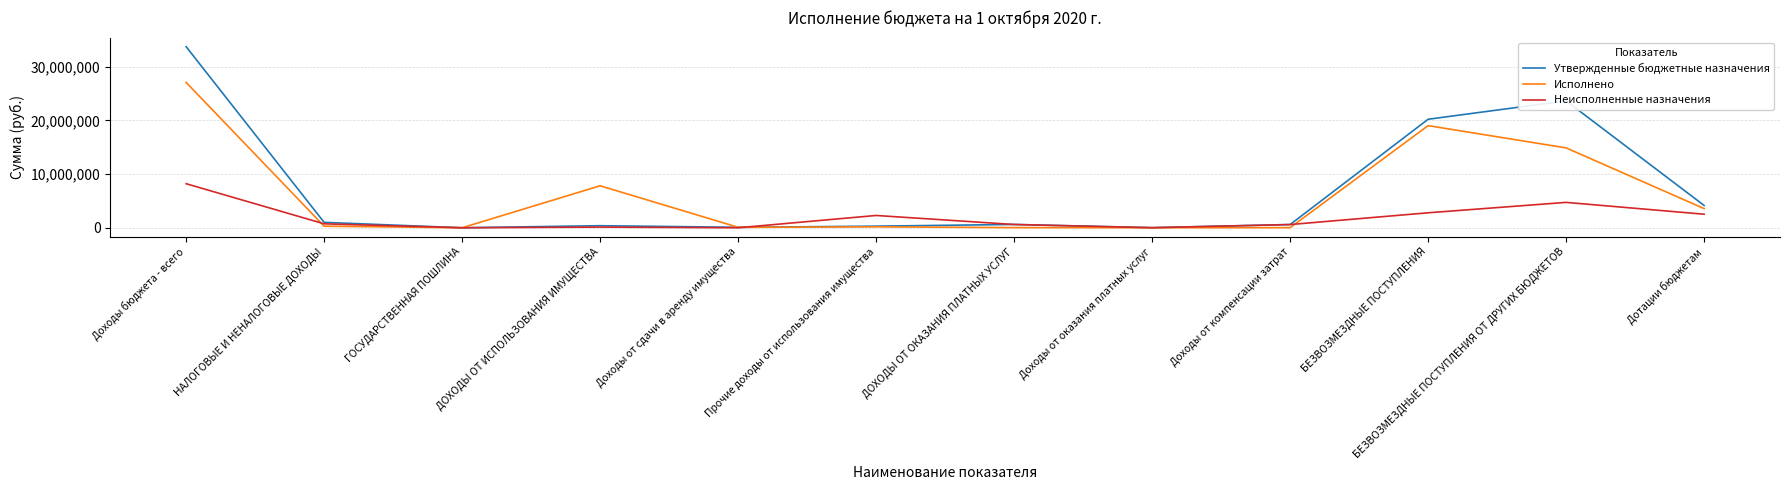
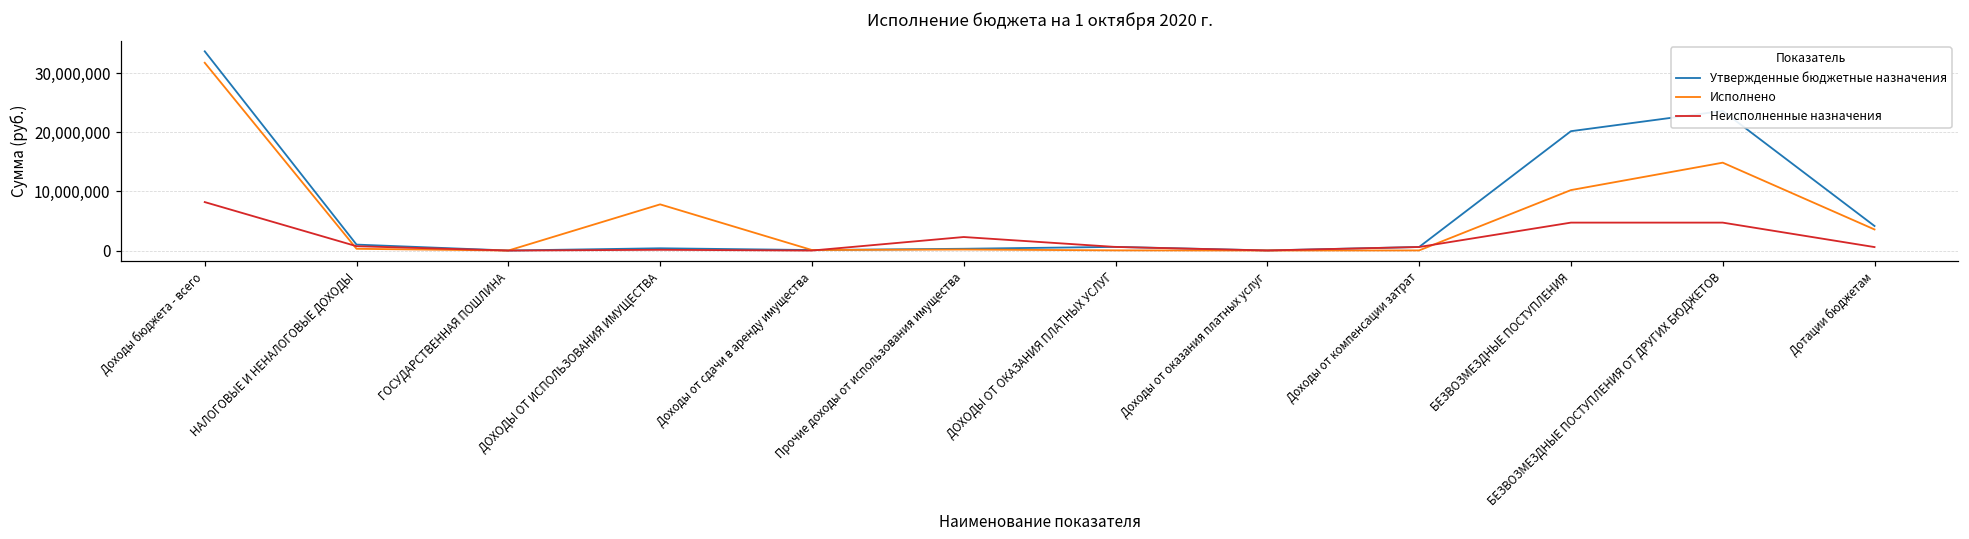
  {
    "Утвержденные бюджетные назначения": {
      "Доходы бюджета - всего": "34,000,000",
      "БЕЗВОЗМЕЗДНЫЕ ПОСТУПЛЕНИЯ": "20,000,000",
      "Дотации бюджетам": "4,000,000"
    },
    "Исполнено": {
-     "Доходы бюджета - всего": "27,000,000",
+     "Доходы бюджета - всего": "32,000,000",
      "ДОХОДЫ ОТ ИСПОЛЬЗОВАНИЯ ИМУЩЕСТВА": "8,000,000",
      "ДОХОДЫ ОТ ОКАЗАНИЯ ПЛАТНЫХ УСЛУГ": "0",
      "Доходы от компенсации затрат": "0",
-     "БЕЗВОЗМЕЗДНЫЕ ПОСТУПЛЕНИЯ": "19,000,000",
+     "БЕЗВОЗМЕЗДНЫЕ ПОСТУПЛЕНИЯ": "10,000,000",
      "БЕЗВОЗМЕЗДНЫЕ ПОСТУПЛЕНИЯ ОТ ДРУГИХ БЮДЖЕТОВ": "15,000,000",
      "Дотации бюджетам": "4,000,000"
    },
    "Неисполненные назначения": {
      "Доходы бюджета - всего": "8,000,000",
      "Прочие доходы от использования имущества": "2,000,000",
-     "БЕЗВОЗМЕЗДНЫЕ ПОСТУПЛЕНИЯ": "3,000,000",
+     "БЕЗВОЗМЕЗДНЫЕ ПОСТУПЛЕНИЯ": "5,000,000",
      "БЕЗВОЗМЕЗДНЫЕ ПОСТУПЛЕНИЯ ОТ ДРУГИХ БЮДЖЕТОВ": "5,000,000",
-     "Дотации бюджетам": "3,000,000"
+     "Дотации бюджетам": "1,000,000"
    }
  }
